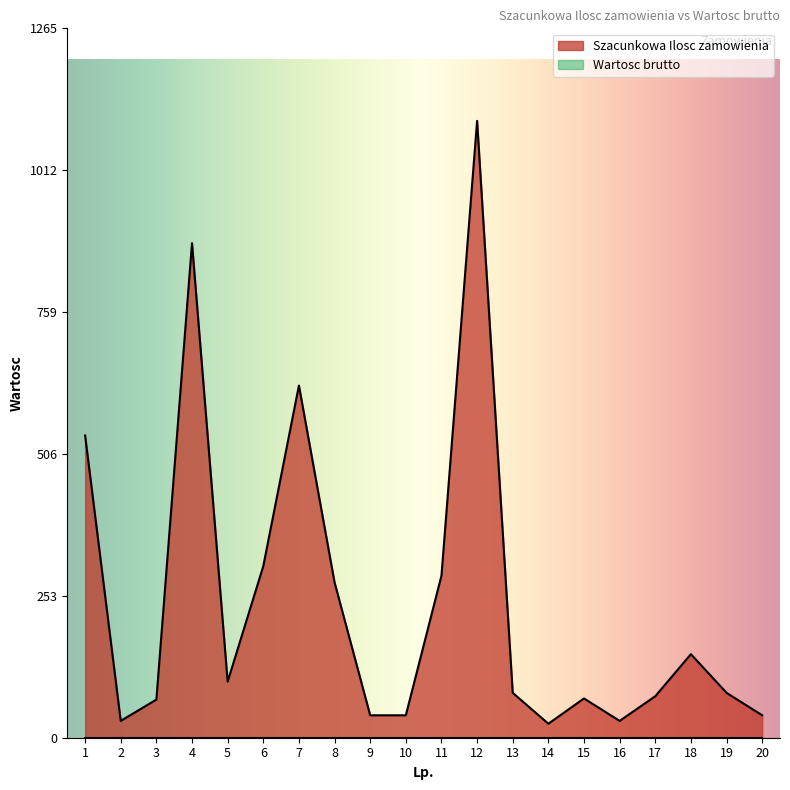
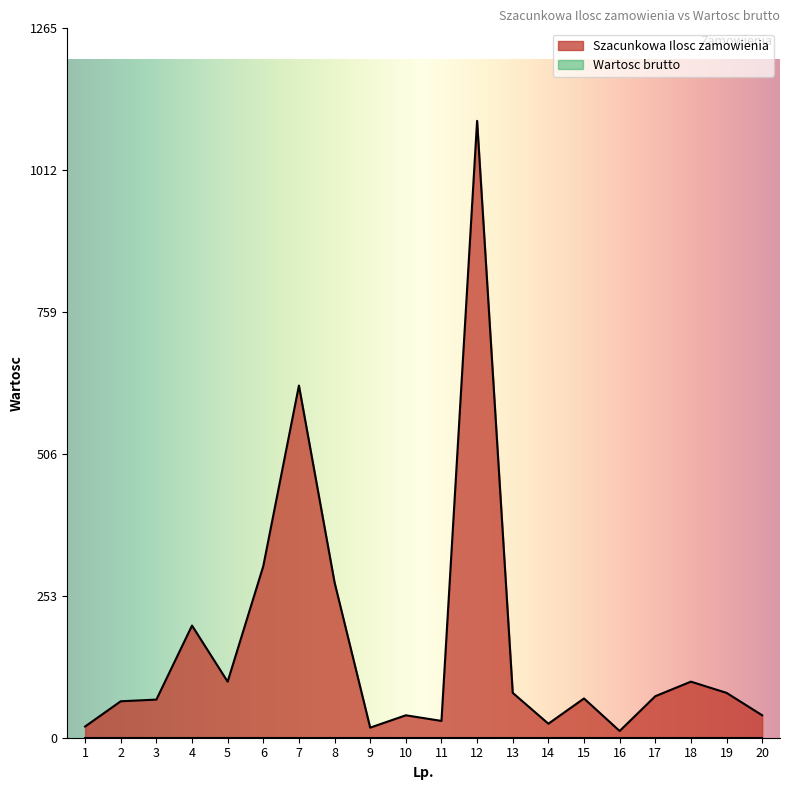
  {
    "Szacunkowa Ilosc zamowienia": {
-     "1": 540,
-     "2": 30,
+     "1": 20,
+     "2": 70,
      "3": 70,
-     "4": 880,
+     "4": 200,
      "5": 100,
      "6": 310,
      "7": 630,
      "8": 280,
-     "9": 40,
+     "9": 20,
      "10": 40,
-     "11": 290,
+     "11": 30,
      "12": 1100,
      "13": 80,
      "14": 30,
      "15": 70,
-     "16": 30,
+     "16": 10,
      "17": 70,
-     "18": 150,
+     "18": 100,
      "19": 80,
      "20": 40
    },
    "Wartosc brutto": {
      "1": 0,
      "2": 0,
      "3": 0,
      "4": 0,
      "5": 0,
      "6": 0,
      "7": 0,
      "8": 0,
      "9": 0,
      "10": 0,
      "11": 0,
      "12": 0,
      "13": 0,
      "14": 0,
      "15": 0,
      "16": 0,
      "17": 0,
      "18": 0,
      "19": 0,
      "20": 0
    }
  }
